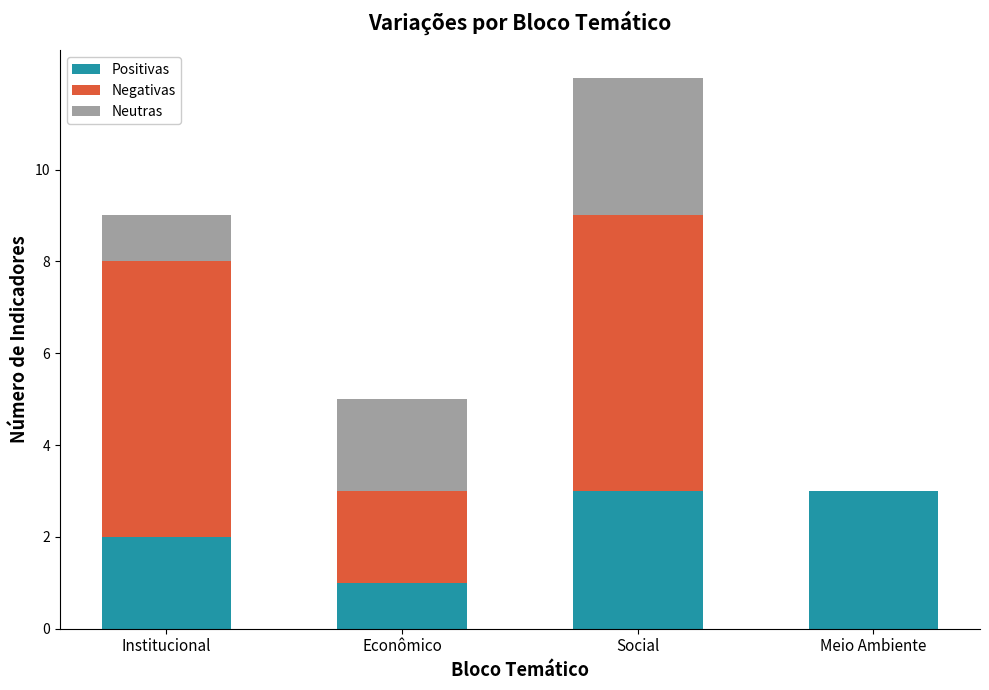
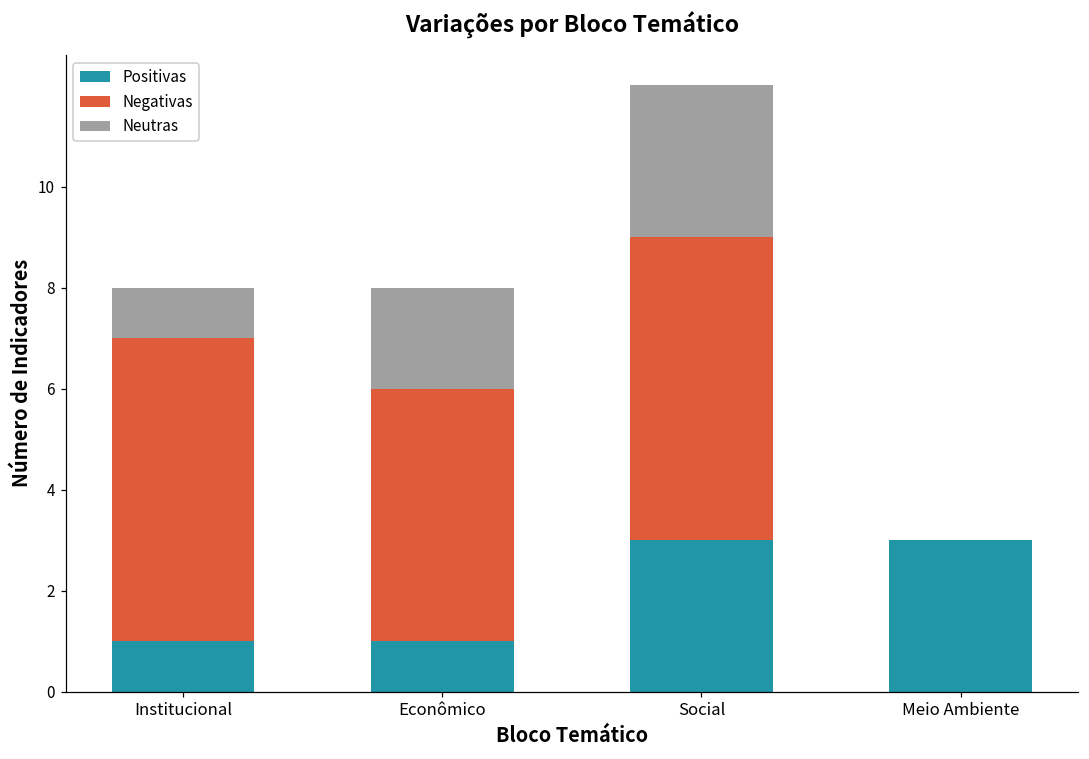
  {
    "Positivas": {
-     "Institucional": 2,
+     "Institucional": 1,
      "Econômico": 1,
      "Social": 3,
      "Meio Ambiente": 3
    },
    "Negativas": {
-     "Econômico": 2
+     "Econômico": 5
    },
    "Neutras": {
      "Institucional": 1,
      "Econômico": 2,
      "Social": 3,
      "Meio Ambiente": 0
    }
  }
